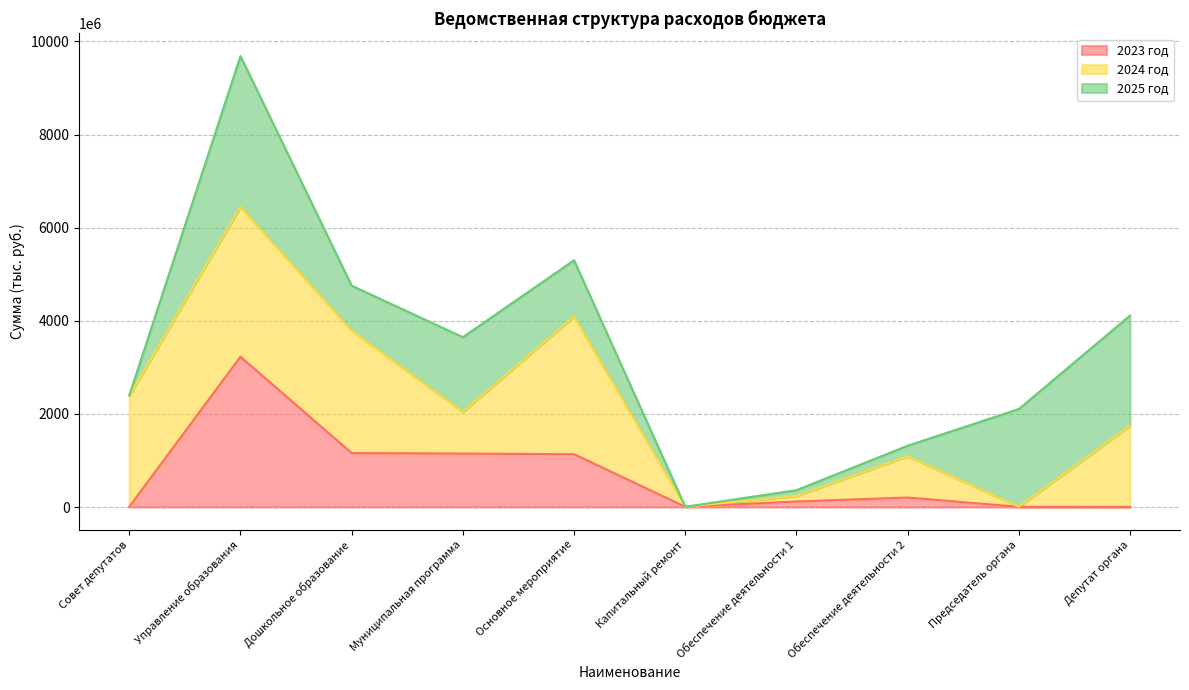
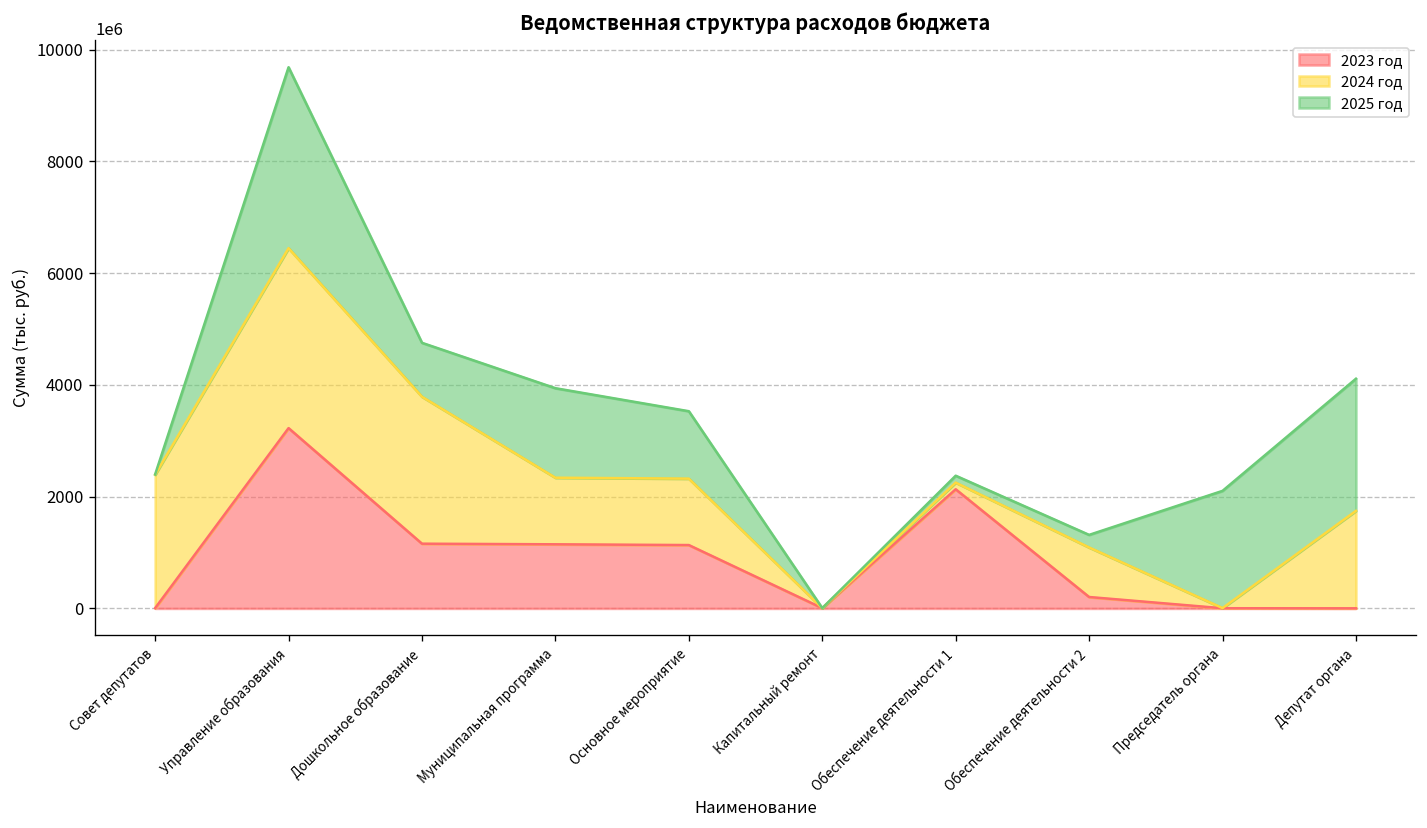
  {
    "2023 год": {
      "Совет депутатов": 0,
      "Управление образования": 3200000000,
      "Дошкольное образование": 1200000000,
      "Муниципальная программа": 1100000000,
      "Основное мероприятие": 1100000000,
-     "Обеспечение деятельности 1": 100000000,
+     "Обеспечение деятельности 1": 2100000000,
      "Обеспечение деятельности 2": 200000000,
      "Депутат органа": 0
    },
    "2024 год": {
      "Управление образования": 3200000000,
      "Дошкольное образование": 2600000000,
-     "Муниципальная программа": 900000000,
-     "Основное мероприятие": 3000000000,
+     "Муниципальная программа": 1200000000,
+     "Основное мероприятие": 1200000000,
      "Обеспечение деятельности 1": 100000000,
      "Обеспечение деятельности 2": 900000000,
      "Депутат органа": 1700000000
    },
    "2025 год": {
      "Управление образования": 3200000000,
      "Дошкольное образование": 1000000000,
      "Муниципальная программа": 1600000000,
      "Основное мероприятие": 1200000000,
      "Обеспечение деятельности 1": 100000000,
      "Обеспечение деятельности 2": 200000000,
      "Председатель органа": 2100000000,
      "Депутат органа": 2400000000
    }
  }
